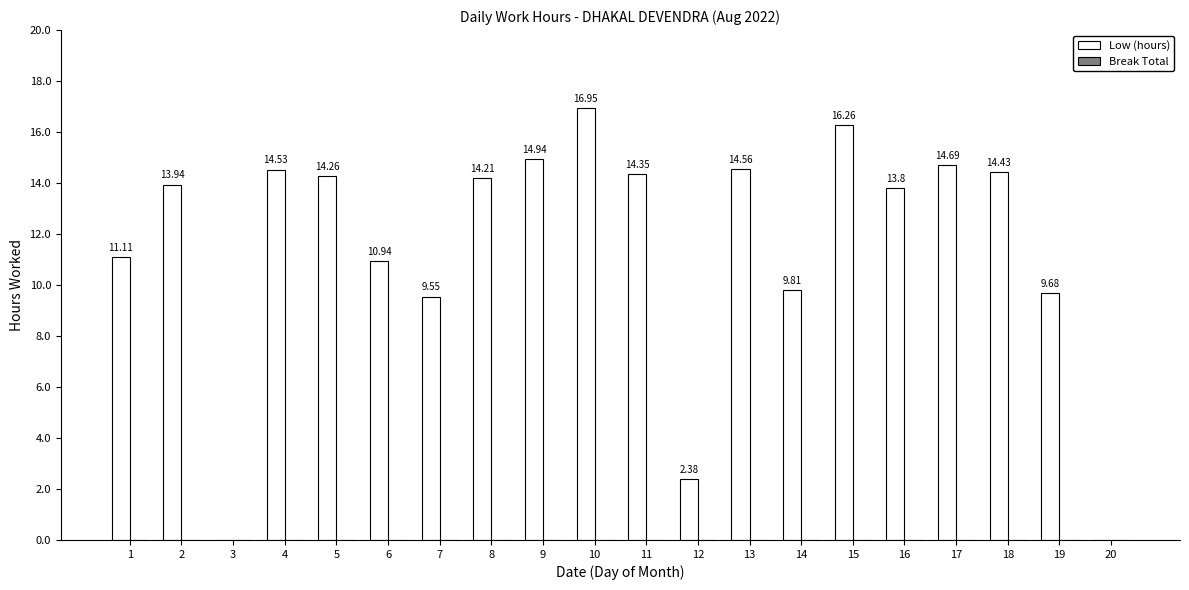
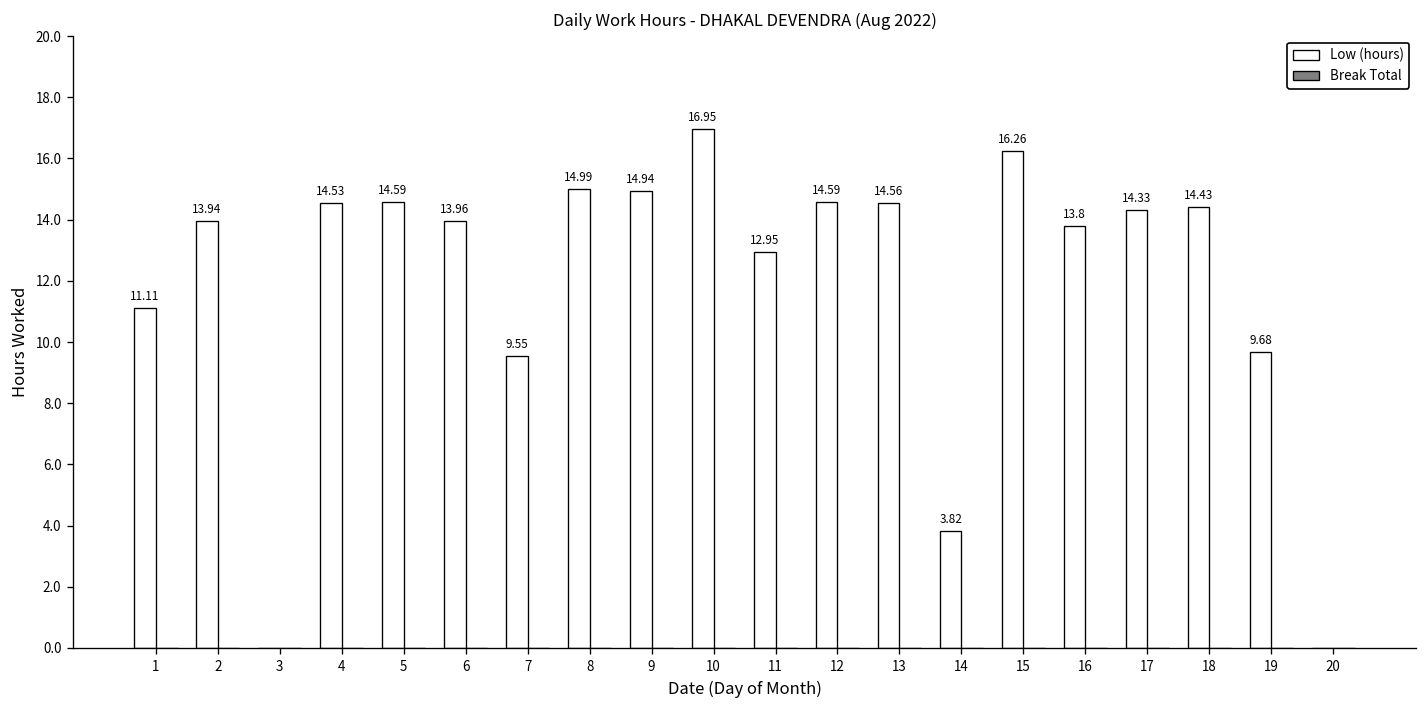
  {
    "Low (hours)": {
      "1": 11.11,
      "2": 13.94,
      "4": 14.53,
-     "5": 14.26,
-     "6": 10.94,
+     "5": 14.59,
+     "6": 13.96,
      "7": 9.55,
-     "8": 14.21,
+     "8": 14.99,
      "9": 14.94,
      "10": 16.95,
-     "11": 14.35,
-     "12": 2.38,
+     "11": 12.95,
+     "12": 14.59,
      "13": 14.56,
-     "14": 9.81,
+     "14": 3.82,
      "15": 16.26,
      "16": 13.8,
-     "17": 14.69,
+     "17": 14.33,
      "18": 14.43,
      "19": 9.68
    },
    "Break Total": {
      "1": 0.0,
      "2": 0.0,
      "3": 0.0,
      "4": 0.0,
      "5": 0.0,
      "6": 0.0,
      "7": 0.0,
      "8": 0.0,
      "9": 0.0,
      "10": 0.0,
      "11": 0.0,
      "12": 0.0,
      "13": 0.0,
      "14": 0.0,
      "15": 0.0,
      "16": 0.0,
      "17": 0.0,
      "18": 0.0,
      "19": 0.0,
      "20": 0.0
    }
  }
